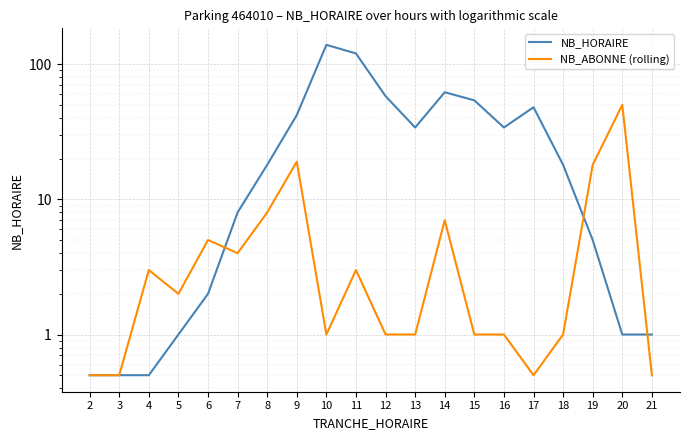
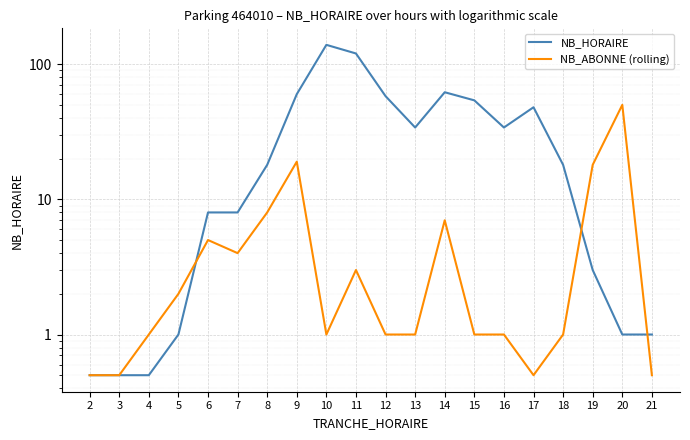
  {
    "NB_HORAIRE": {
      "4": 0.50,
      "5": 1,
-     "6": 2,
+     "6": 8,
      "7": 8,
      "8": 18,
-     "9": 42,
+     "9": 60,
      "10": 140,
      "11": 120,
      "12": 58,
      "13": 34,
      "14": 60,
      "15": 54,
      "16": 34,
      "17": 48,
      "18": 18,
-     "19": 5,
+     "19": 3,
      "20": 1,
      "21": 1
    },
    "NB_ABONNE (rolling)": {
-     "4": 3,
+     "4": 1,
      "5": 2,
      "6": 5,
      "7": 4,
      "8": 8,
      "9": 19,
      "10": 1,
      "11": 3,
      "12": 1,
      "13": 1,
      "14": 7,
      "15": 1,
      "16": 1,
      "17": 0.50,
      "18": 1,
      "19": 18,
      "20": 50,
      "21": 0.50
    }
  }
